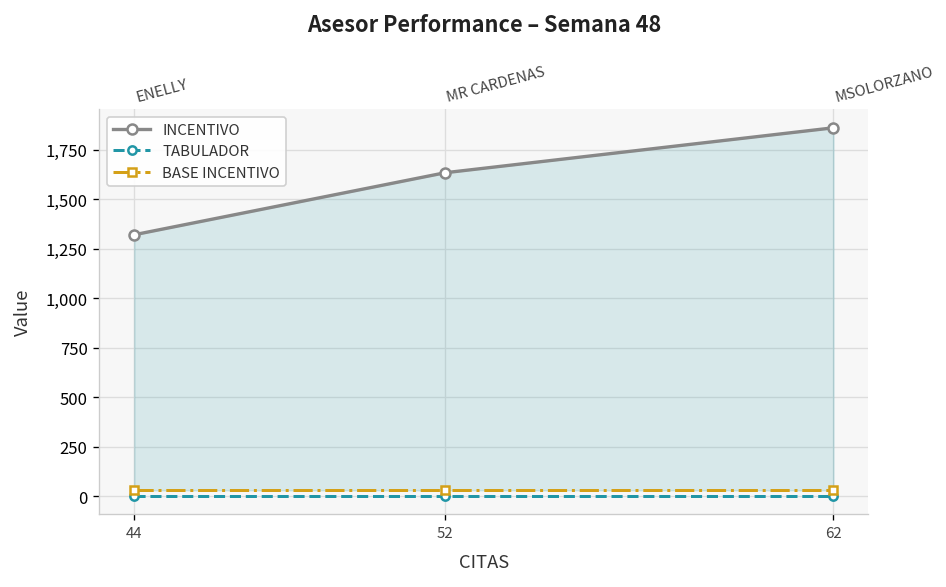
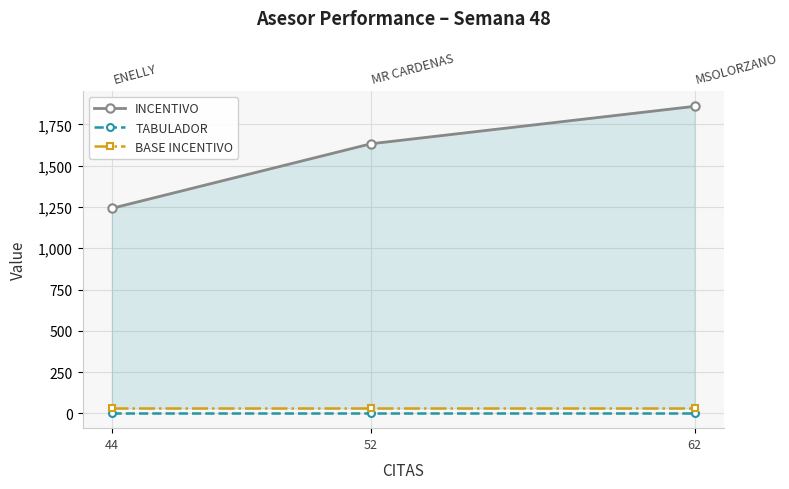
  {
    "INCENTIVO": {
-     "44": "1,320",
+     "44": "1,240",
      "52": "1,630",
      "62": "1,860"
    },
    "TABULADOR": {
      "44": "0",
      "52": "0",
      "62": "0"
    },
    "BASE INCENTIVO": {
      "44": "30",
      "52": "30",
      "62": "30"
    }
  }
